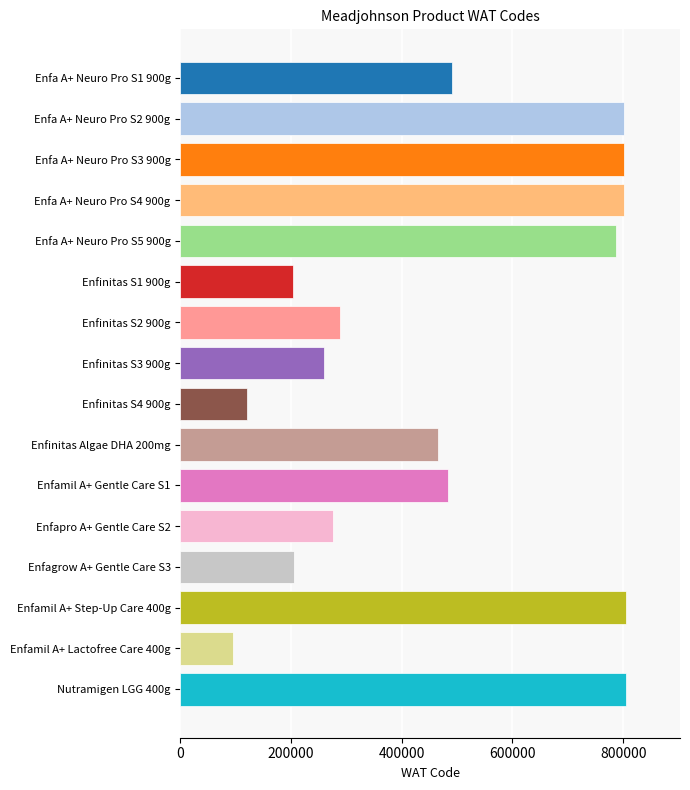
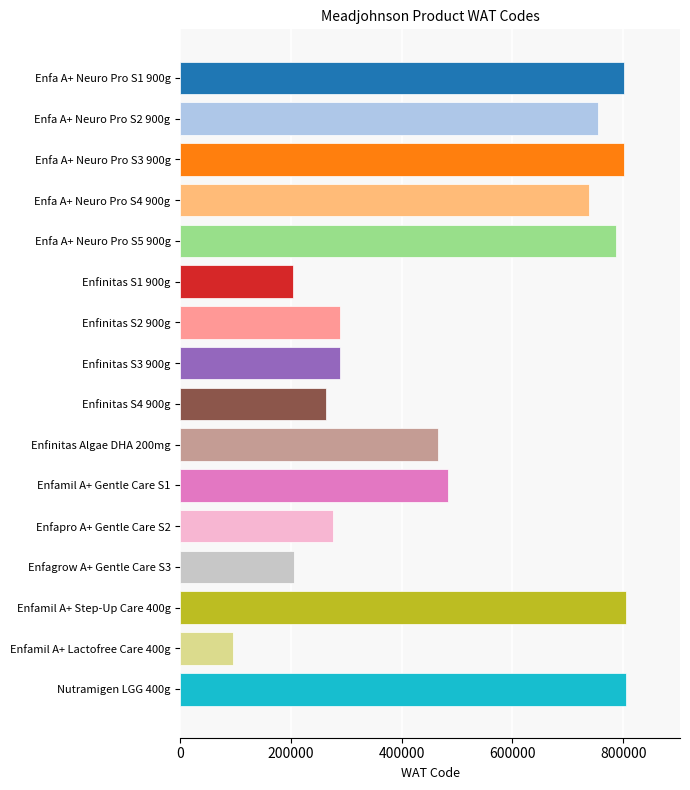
  {
-   "Enfa A+ Neuro Pro S1 900g": 490000,
-   "Enfa A+ Neuro Pro S2 900g": 800000,
+   "Enfa A+ Neuro Pro S1 900g": 800000,
+   "Enfa A+ Neuro Pro S2 900g": 750000,
    "Enfa A+ Neuro Pro S3 900g": 800000,
-   "Enfa A+ Neuro Pro S4 900g": 800000,
+   "Enfa A+ Neuro Pro S4 900g": 740000,
    "Enfa A+ Neuro Pro S5 900g": 790000,
    "Enfinitas S1 900g": 200000,
    "Enfinitas S2 900g": 290000,
-   "Enfinitas S3 900g": 260000,
-   "Enfinitas S4 900g": 120000,
+   "Enfinitas S3 900g": 290000,
+   "Enfinitas S4 900g": 260000,
    "Enfinitas Algae DHA 200mg": 470000,
    "Enfamil A+ Gentle Care S1": 480000,
    "Enfapro A+ Gentle Care S2": 280000,
    "Enfagrow A+ Gentle Care S3": 210000,
    "Enfamil A+ Step-Up Care 400g": 810000,
    "Enfamil A+ Lactofree Care 400g": 100000,
    "Nutramigen LGG 400g": 810000
  }
